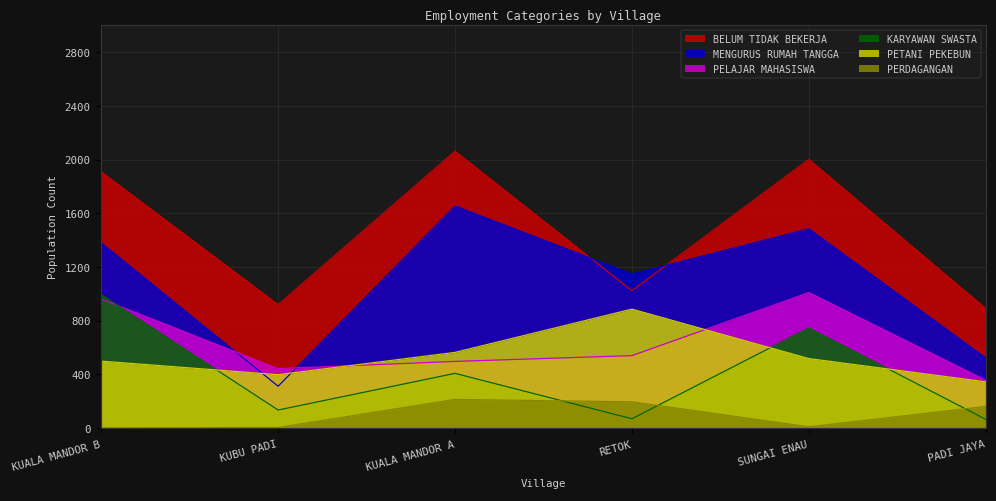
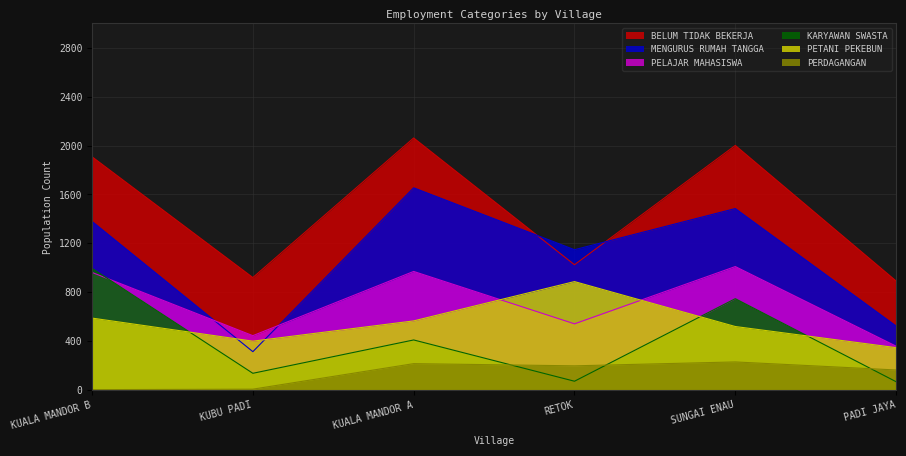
  {
    "BELUM TIDAK BEKERJA": {
      "KUALA MANDOR B": 1910,
      "KUBU PADI": 920,
      "KUALA MANDOR A": 2060,
      "RETOK": 1020,
      "SUNGAI ENAU": 2000,
      "PADI JAYA": 890
    },
    "MENGURUS RUMAH TANGGA": {
      "KUALA MANDOR B": 1380,
      "KUBU PADI": 310,
      "KUALA MANDOR A": 1650,
      "RETOK": 1150,
      "SUNGAI ENAU": 1480,
      "PADI JAYA": 520
    },
    "PELAJAR MAHASISWA": {
      "KUALA MANDOR B": 960,
      "KUBU PADI": 440,
-     "KUALA MANDOR A": 500,
+     "KUALA MANDOR A": 970,
      "RETOK": 540,
      "SUNGAI ENAU": 1010
    },
    "KARYAWAN SWASTA": {
      "KUALA MANDOR B": 990,
      "KUBU PADI": 140,
      "KUALA MANDOR A": 410,
      "RETOK": 70,
      "SUNGAI ENAU": 750,
      "PADI JAYA": 70
    },
    "PETANI PEKEBUN": {
-     "KUALA MANDOR B": 500,
+     "KUALA MANDOR B": 590,
      "KUBU PADI": 400,
      "KUALA MANDOR A": 560,
      "RETOK": 890,
      "SUNGAI ENAU": 520
    },
    "PERDAGANGAN": {
      "KUALA MANDOR B": 0,
      "KUBU PADI": 10,
      "KUALA MANDOR A": 210,
      "RETOK": 200,
-     "SUNGAI ENAU": 10,
+     "SUNGAI ENAU": 230,
      "PADI JAYA": 160
    }
  }
